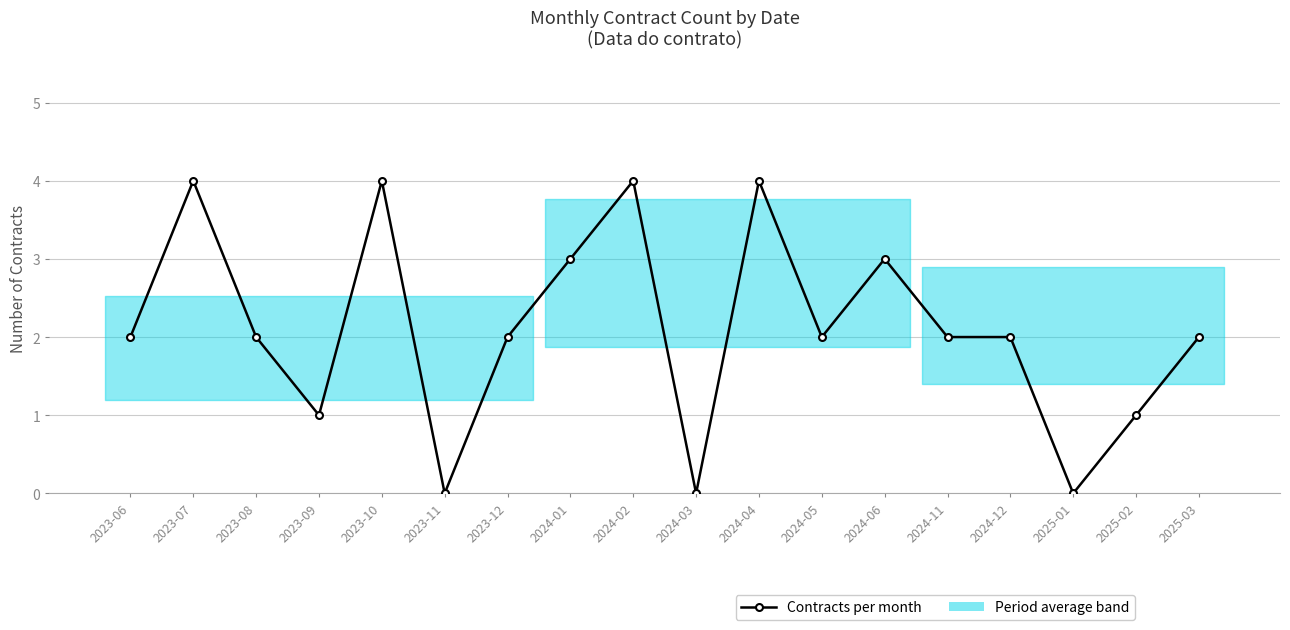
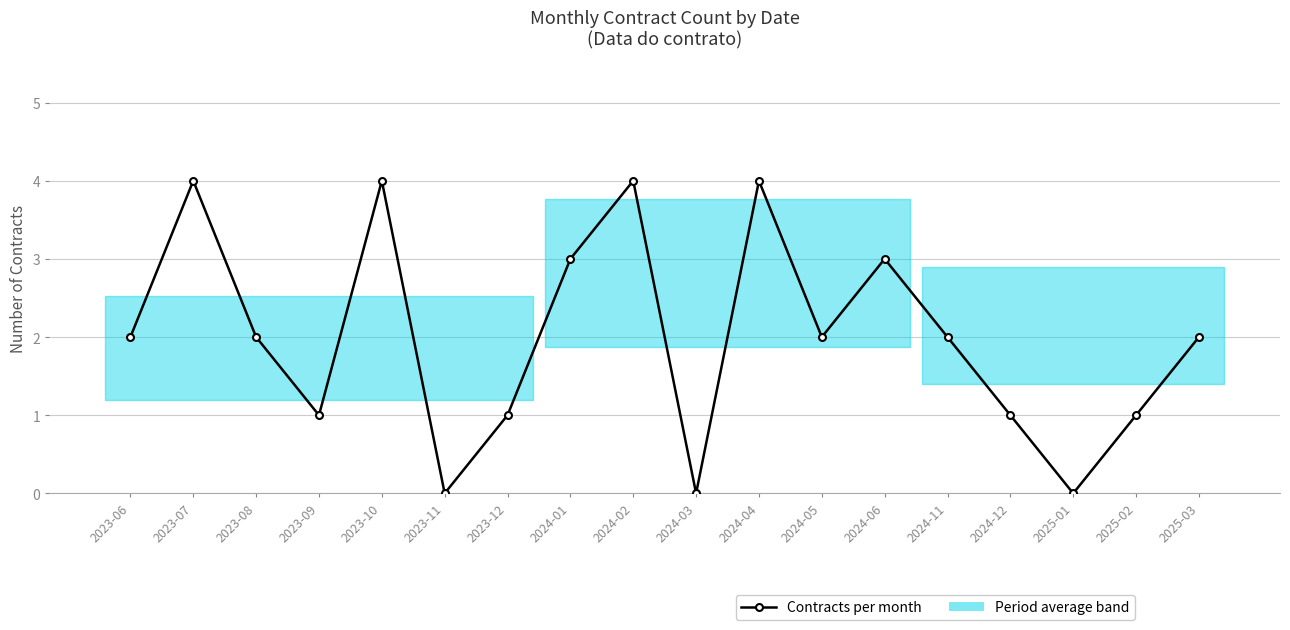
  {
    "2023-06": 2,
    "2023-07": 4,
    "2023-08": 2,
    "2023-09": 1,
    "2023-10": 4,
    "2023-11": 0,
-   "2023-12": 2,
+   "2023-12": 1,
    "2024-01": 3,
    "2024-02": 4,
    "2024-03": 0,
    "2024-04": 4,
    "2024-05": 2,
    "2024-06": 3,
    "2024-11": 2,
-   "2024-12": 2,
+   "2024-12": 1,
    "2025-01": 0,
    "2025-02": 1,
    "2025-03": 2
  }
